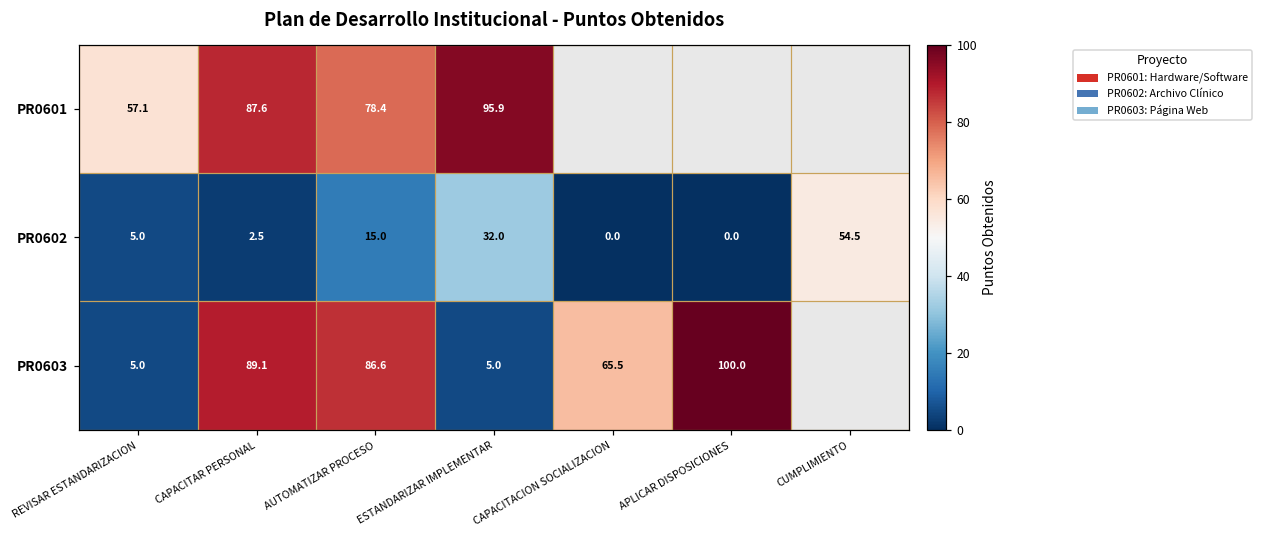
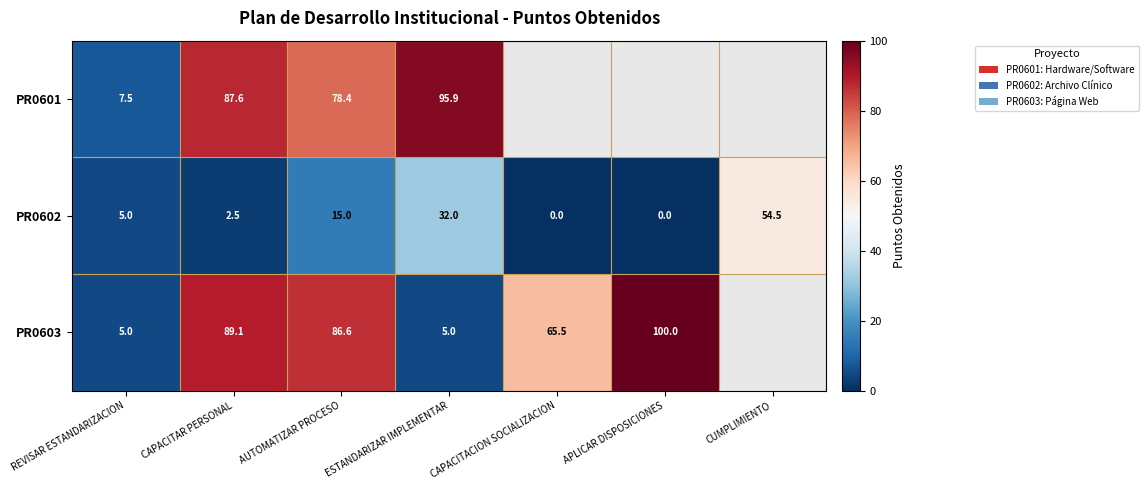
  {
    "PR0601": {
-     "REVISAR ESTANDARIZACION": 57.1,
+     "REVISAR ESTANDARIZACION": 7.5,
      "CAPACITAR PERSONAL": 87.6,
      "AUTOMATIZAR PROCESO": 78.4,
      "ESTANDARIZAR IMPLEMENTAR": 95.9
    },
    "PR0602": {
      "REVISAR ESTANDARIZACION": 5.0,
      "CAPACITAR PERSONAL": 2.5,
      "AUTOMATIZAR PROCESO": 15.0,
      "ESTANDARIZAR IMPLEMENTAR": 32.0,
      "CAPACITACION SOCIALIZACION": 0.0,
      "APLICAR DISPOSICIONES": 0.0,
      "CUMPLIMIENTO": 54.5
    },
    "PR0603": {
      "REVISAR ESTANDARIZACION": 5.0,
      "CAPACITAR PERSONAL": 89.1,
      "AUTOMATIZAR PROCESO": 86.6,
      "ESTANDARIZAR IMPLEMENTAR": 5.0,
      "CAPACITACION SOCIALIZACION": 65.5,
      "APLICAR DISPOSICIONES": 100.0
    }
  }
